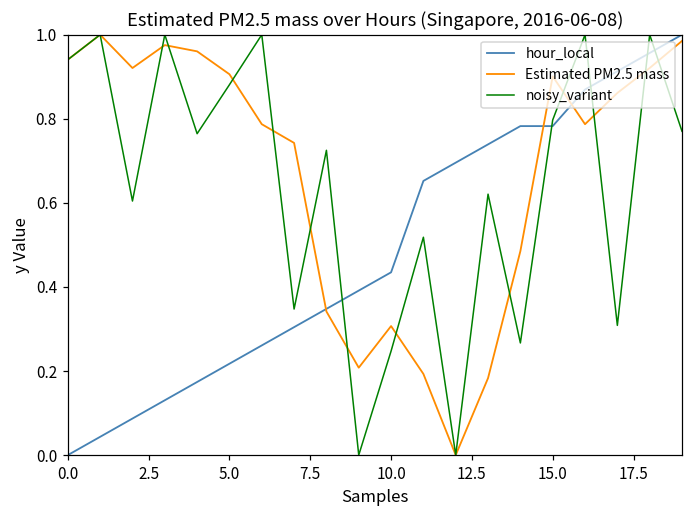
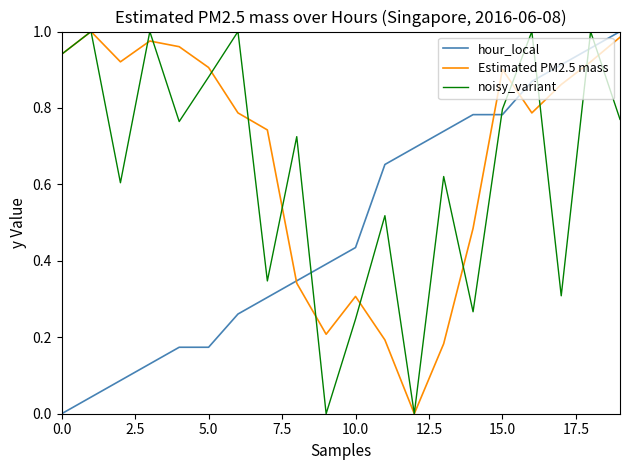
  {
    "hour_local": {
      "0.0": 0.00,
-     "5.0": 0.22,
+     "5.0": 0.17,
      "10.0": 0.43,
      "15.0": 0.78
    },
    "Estimated PM2.5 mass": {
      "5.0": 0.91,
      "10.0": 0.31
    },
    "noisy_variant": {
      "5.0": 0.88,
      "10.0": 0.25,
      "15.0": 0.80
    }
  }
